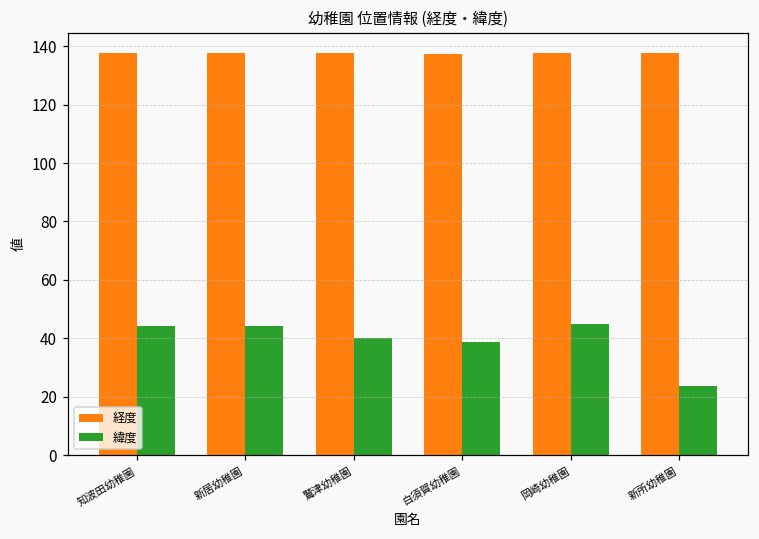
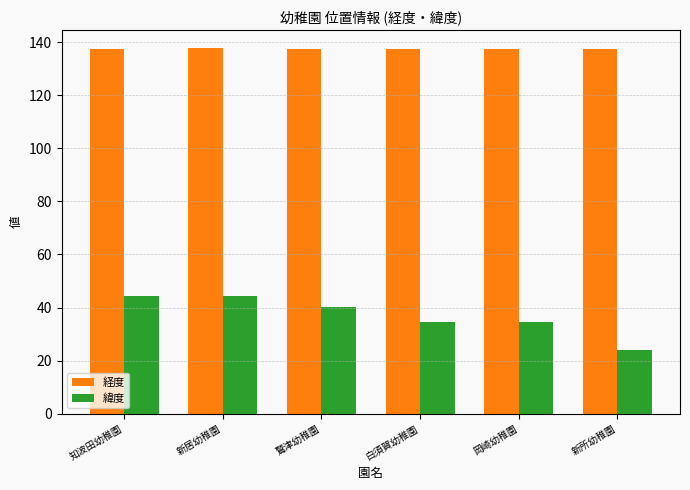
  {
    "経度": {
      "知波田幼稚園": 138,
      "新居幼稚園": 138,
      "鷲津幼稚園": 138,
      "白須賀幼稚園": 138,
      "岡崎幼稚園": 138,
      "新所幼稚園": 138
    },
    "緯度": {
      "知波田幼稚園": 44,
      "新居幼稚園": 44,
      "鷲津幼稚園": 40,
-     "白須賀幼稚園": 39,
-     "岡崎幼稚園": 45,
+     "白須賀幼稚園": 35,
+     "岡崎幼稚園": 35,
      "新所幼稚園": 24
    }
  }
